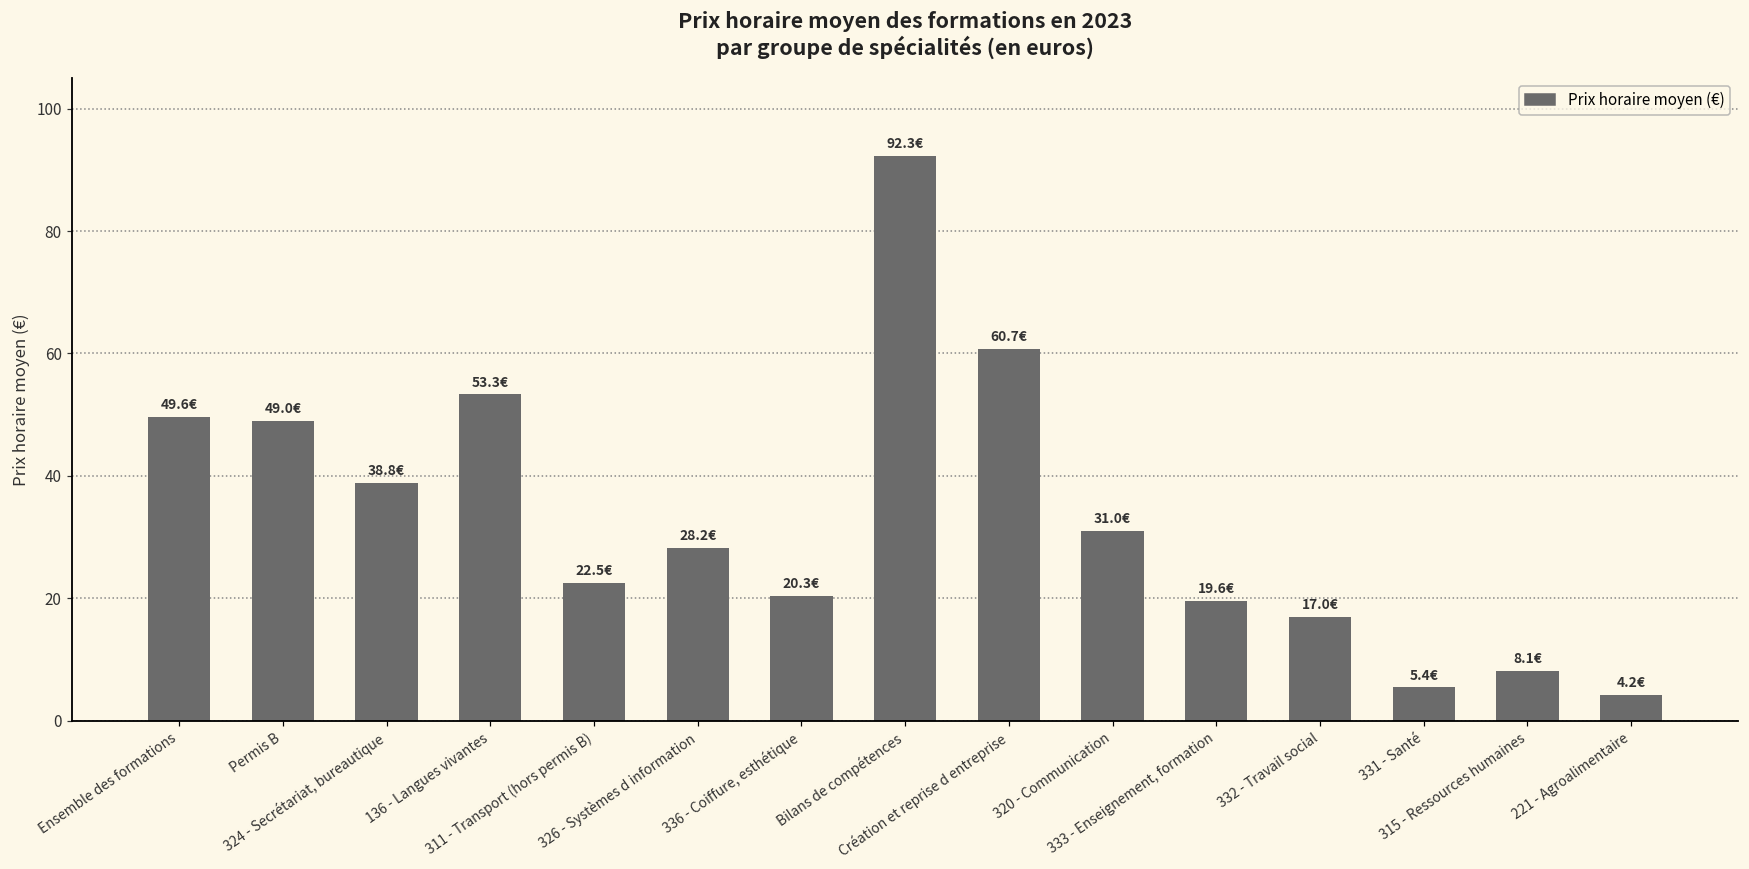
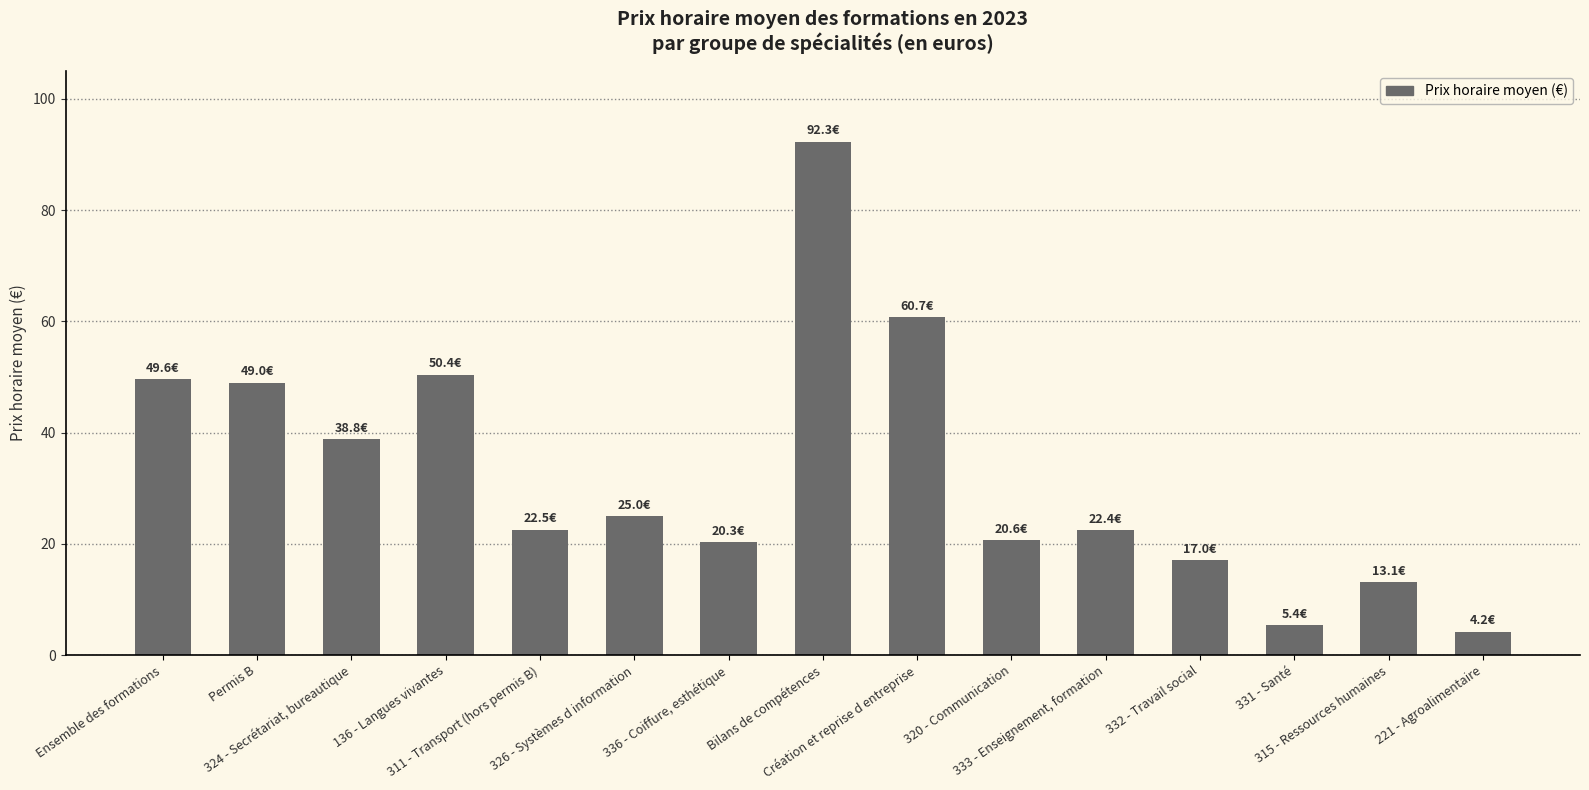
  {
    "Ensemble des formations": "49.6€",
    "Permis B": "49.0€",
    "324 - Secrétariat, bureautique": "38.8€",
-   "136 - Langues vivantes": "53.3€",
+   "136 - Langues vivantes": "50.4€",
    "311 - Transport (hors permis B)": "22.5€",
-   "326 - Systèmes d information": "28.2€",
+   "326 - Systèmes d information": "25.0€",
    "336 - Coiffure, esthétique": "20.3€",
    "Bilans de compétences": "92.3€",
    "Création et reprise d entreprise": "60.7€",
-   "320 - Communication": "31.0€",
-   "333 - Enseignement, formation": "19.6€",
+   "320 - Communication": "20.6€",
+   "333 - Enseignement, formation": "22.4€",
    "332 - Travail social": "17.0€",
    "331 - Santé": "5.4€",
-   "315 - Ressources humaines": "8.1€",
+   "315 - Ressources humaines": "13.1€",
    "221 - Agroalimentaire": "4.2€"
  }
